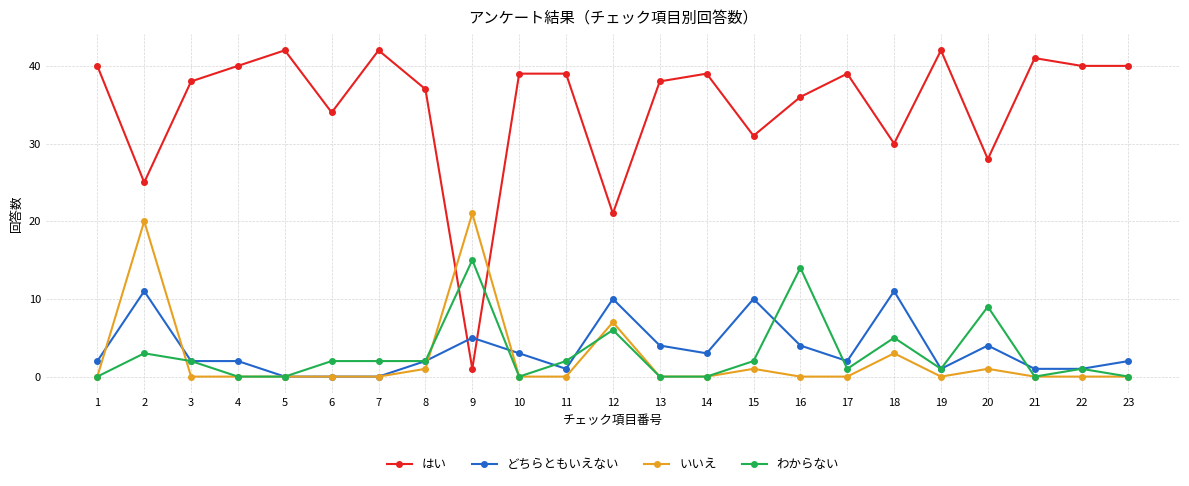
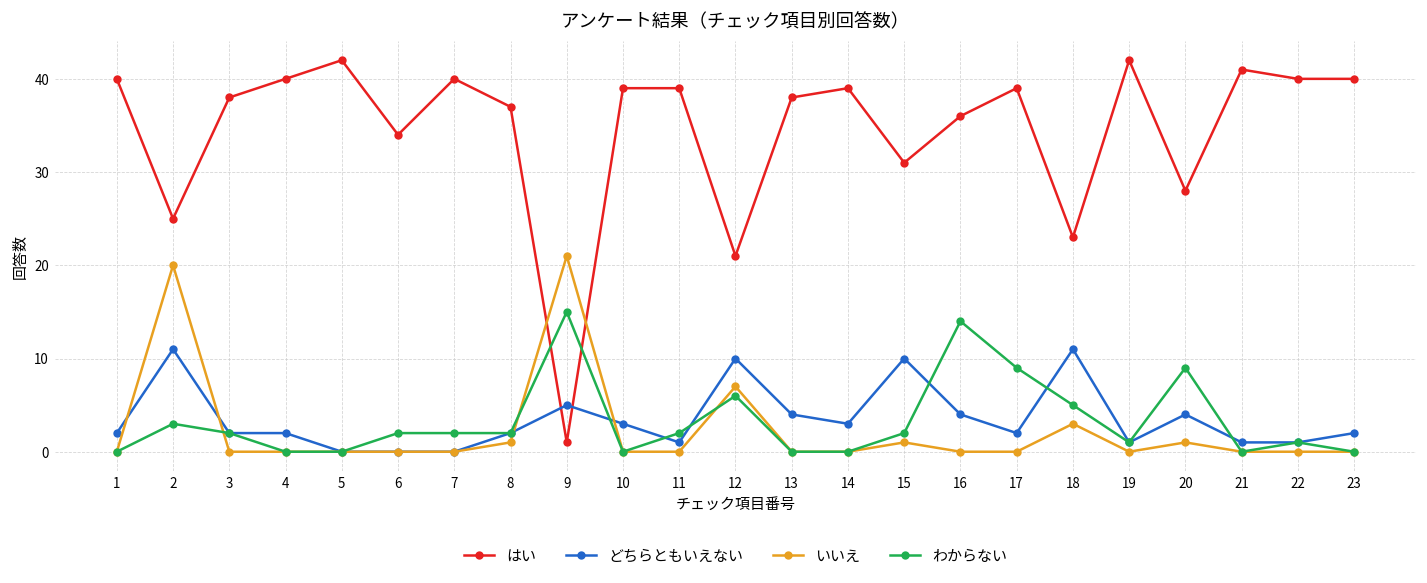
  {
    "はい": {
      "1": 40,
      "2": 25,
      "3": 38,
      "4": 40,
      "5": 42,
      "6": 34,
-     "7": 42,
+     "7": 40,
      "8": 37,
      "9": 1,
      "10": 39,
      "11": 39,
      "12": 21,
      "13": 38,
      "14": 39,
      "15": 31,
      "16": 36,
      "17": 39,
-     "18": 30,
+     "18": 23,
      "19": 42,
      "20": 28,
      "21": 41,
      "22": 40,
      "23": 40
    },
    "どちらともいえない": {
      "1": 2,
      "2": 11,
      "4": 2,
      "9": 5,
      "10": 3,
      "11": 1,
      "12": 10,
      "13": 4,
      "14": 3,
      "15": 10,
      "16": 4,
      "17": 2,
      "18": 11,
      "20": 4,
      "21": 1,
      "23": 2
    },
    "いいえ": {
      "2": 20,
      "3": 0,
      "8": 1,
      "9": 21,
      "11": 0,
      "12": 7,
      "15": 1,
      "16": 0,
      "17": 0,
      "18": 3,
      "19": 0,
      "20": 1,
      "22": 0
    },
    "わからない": {
      "2": 3,
      "6": 2,
      "7": 2,
      "9": 15,
      "11": 2,
      "12": 6,
      "15": 2,
      "16": 14,
-     "17": 1,
+     "17": 9,
      "18": 5,
      "20": 9
    }
  }
